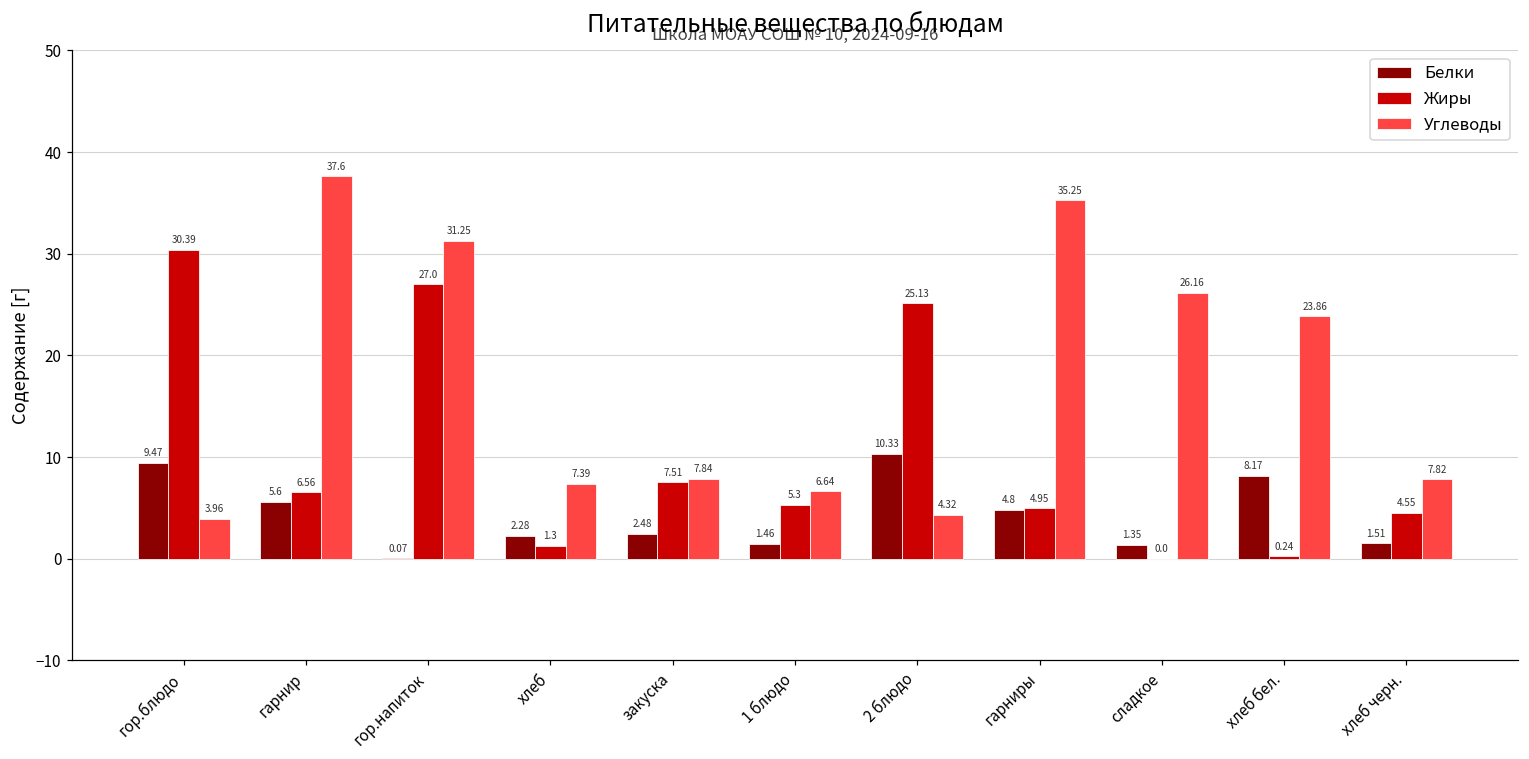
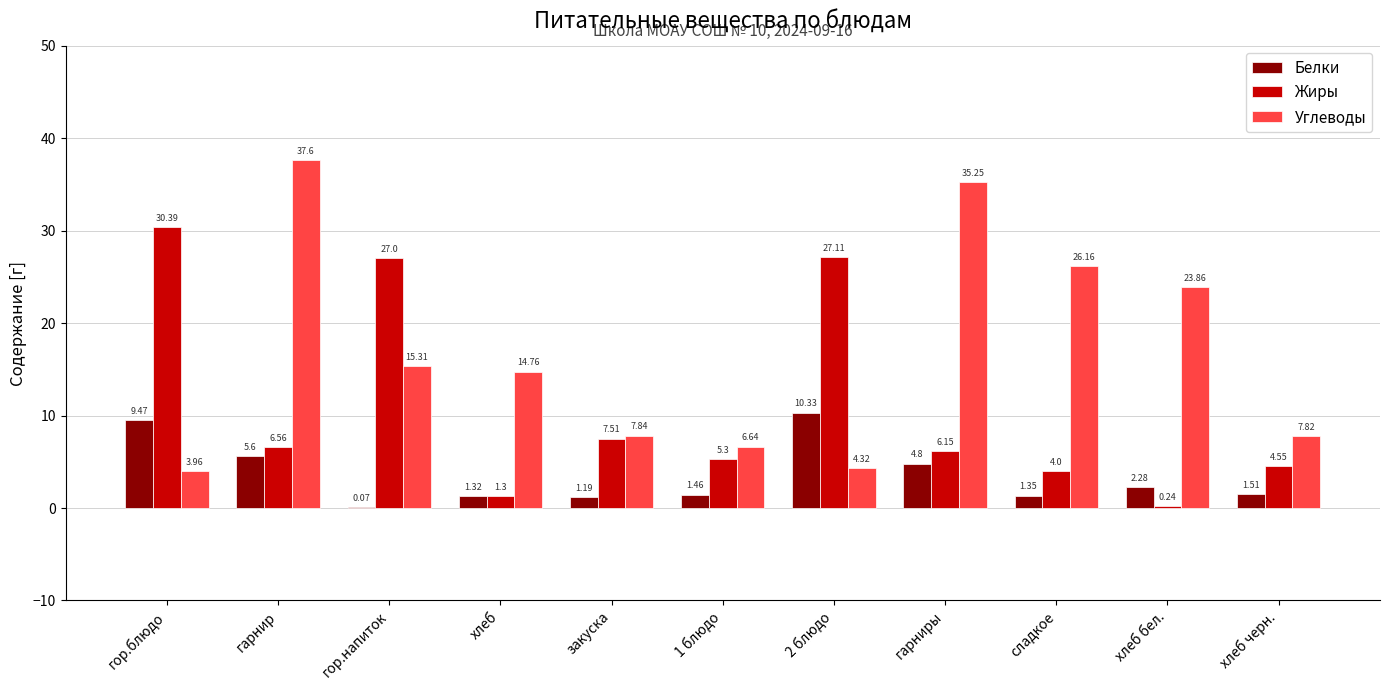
  {
    "Белки": {
      "гор.блюдо": 9.47,
      "гарнир": 5.6,
      "гор.напиток": 0.07,
-     "хлеб": 2.28,
-     "закуска": 2.48,
+     "хлеб": 1.32,
+     "закуска": 1.19,
      "1 блюдо": 1.46,
      "2 блюдо": 10.33,
      "гарниры": 4.8,
      "сладкое": 1.35,
-     "хлеб бел.": 8.17,
+     "хлеб бел.": 2.28,
      "хлеб черн.": 1.51
    },
    "Жиры": {
      "гор.блюдо": 30.39,
      "гарнир": 6.56,
      "гор.напиток": 27.0,
      "хлеб": 1.3,
      "закуска": 7.51,
      "1 блюдо": 5.3,
-     "2 блюдо": 25.13,
-     "гарниры": 4.95,
-     "сладкое": 0.0,
+     "2 блюдо": 27.11,
+     "гарниры": 6.15,
+     "сладкое": 4.0,
      "хлеб бел.": 0.24,
      "хлеб черн.": 4.55
    },
    "Углеводы": {
      "гор.блюдо": 3.96,
      "гарнир": 37.6,
-     "гор.напиток": 31.25,
-     "хлеб": 7.39,
+     "гор.напиток": 15.31,
+     "хлеб": 14.76,
      "закуска": 7.84,
      "1 блюдо": 6.64,
      "2 блюдо": 4.32,
      "гарниры": 35.25,
      "сладкое": 26.16,
      "хлеб бел.": 23.86,
      "хлеб черн.": 7.82
    }
  }
